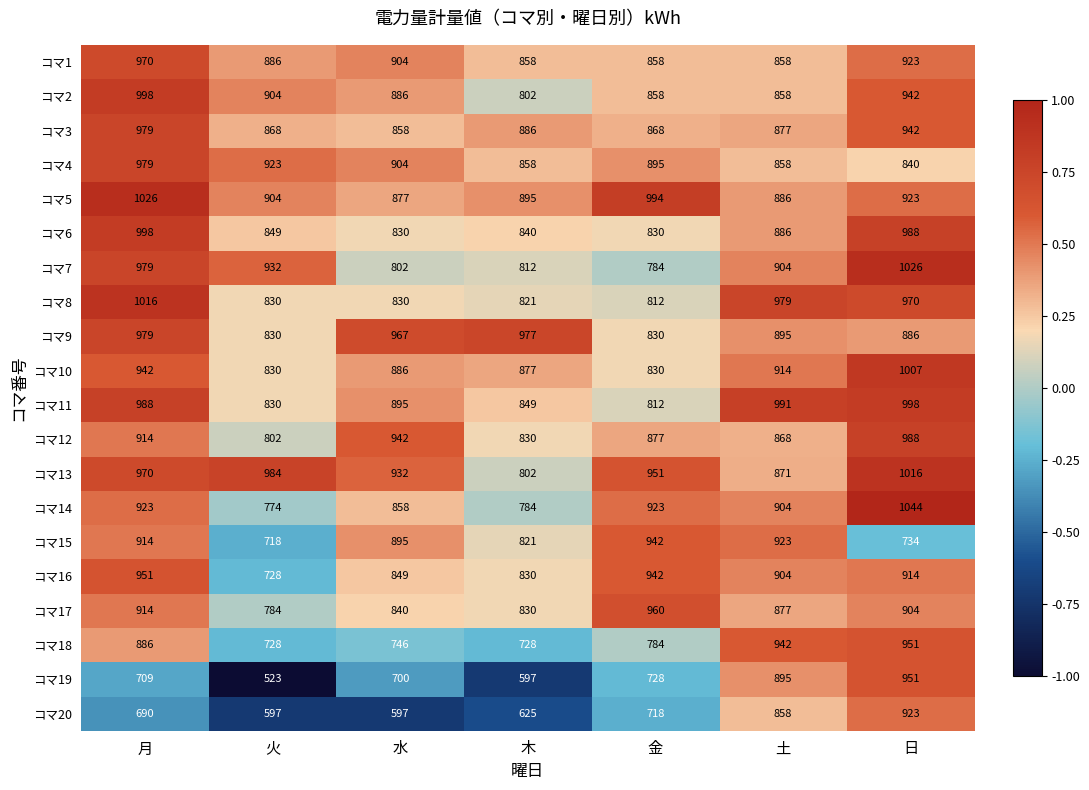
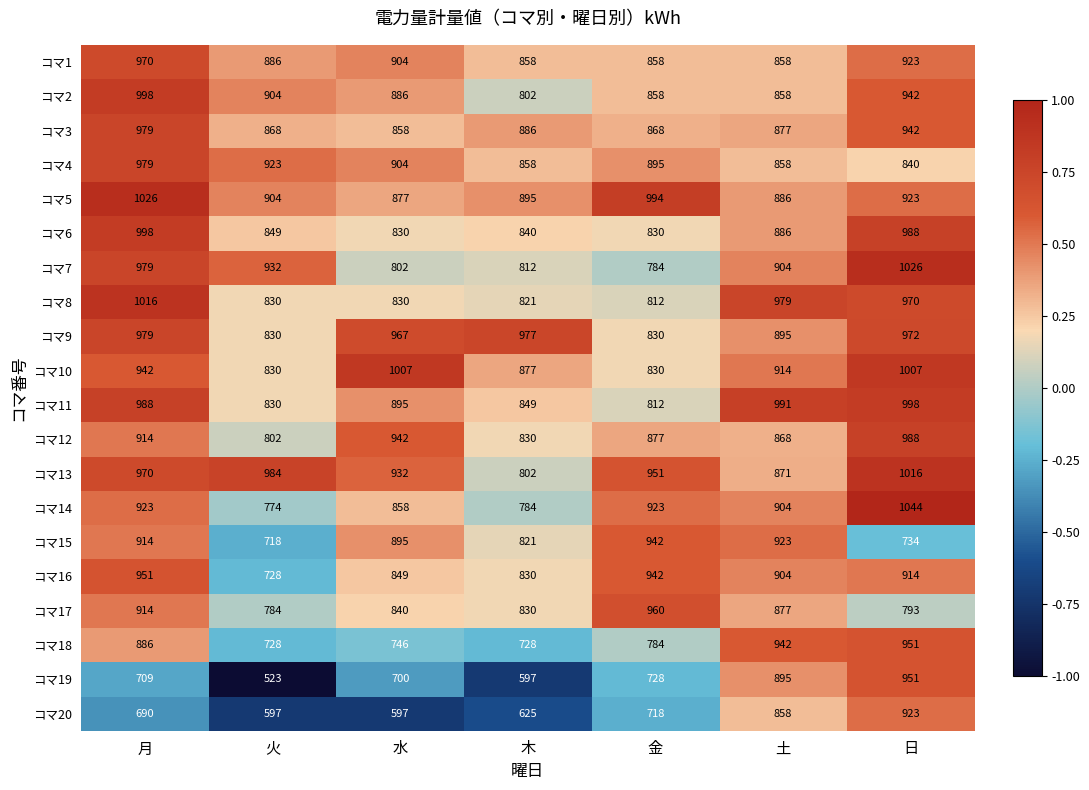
  {
    "コマ1": {
      "月": 970,
      "火": 886,
      "水": 904,
      "木": 858,
      "金": 858,
      "土": 858,
      "日": 923
    },
    "コマ2": {
      "月": 998,
      "火": 904,
      "水": 886,
      "木": 802,
      "金": 858,
      "土": 858,
      "日": 942
    },
    "コマ3": {
      "月": 979,
      "火": 868,
      "水": 858,
      "木": 886,
      "金": 868,
      "土": 877,
      "日": 942
    },
    "コマ4": {
      "月": 979,
      "火": 923,
      "水": 904,
      "木": 858,
      "金": 895,
      "土": 858,
      "日": 840
    },
    "コマ5": {
      "月": 1026,
      "火": 904,
      "水": 877,
      "木": 895,
      "金": 994,
      "土": 886,
      "日": 923
    },
    "コマ6": {
      "月": 998,
      "火": 849,
      "水": 830,
      "木": 840,
      "金": 830,
      "土": 886,
      "日": 988
    },
    "コマ7": {
      "月": 979,
      "火": 932,
      "水": 802,
      "木": 812,
      "金": 784,
      "土": 904,
      "日": 1026
    },
    "コマ8": {
      "月": 1016,
      "火": 830,
      "水": 830,
      "木": 821,
      "金": 812,
      "土": 979,
      "日": 970
    },
    "コマ9": {
      "月": 979,
      "火": 830,
      "水": 967,
      "木": 977,
      "金": 830,
      "土": 895,
-     "日": 886
+     "日": 972
    },
    "コマ10": {
      "月": 942,
      "火": 830,
-     "水": 886,
+     "水": 1007,
      "木": 877,
      "金": 830,
      "土": 914,
      "日": 1007
    },
    "コマ11": {
      "月": 988,
      "火": 830,
      "水": 895,
      "木": 849,
      "金": 812,
      "土": 991,
      "日": 998
    },
    "コマ12": {
      "月": 914,
      "火": 802,
      "水": 942,
      "木": 830,
      "金": 877,
      "土": 868,
      "日": 988
    },
    "コマ13": {
      "月": 970,
      "火": 984,
      "水": 932,
      "木": 802,
      "金": 951,
      "土": 871,
      "日": 1016
    },
    "コマ14": {
      "月": 923,
      "火": 774,
      "水": 858,
      "木": 784,
      "金": 923,
      "土": 904,
      "日": 1044
    },
    "コマ15": {
      "月": 914,
      "火": 718,
      "水": 895,
      "木": 821,
      "金": 942,
      "土": 923,
      "日": 734
    },
    "コマ16": {
      "月": 951,
      "火": 728,
      "水": 849,
      "木": 830,
      "金": 942,
      "土": 904,
      "日": 914
    },
    "コマ17": {
      "月": 914,
      "火": 784,
      "水": 840,
      "木": 830,
      "金": 960,
      "土": 877,
-     "日": 904
+     "日": 793
    },
    "コマ18": {
      "月": 886,
      "火": 728,
      "水": 746,
      "木": 728,
      "金": 784,
      "土": 942,
      "日": 951
    },
    "コマ19": {
      "月": 709,
      "火": 523,
      "水": 700,
      "木": 597,
      "金": 728,
      "土": 895,
      "日": 951
    },
    "コマ20": {
      "月": 690,
      "火": 597,
      "水": 597,
      "木": 625,
      "金": 718,
      "土": 858,
      "日": 923
    }
  }
